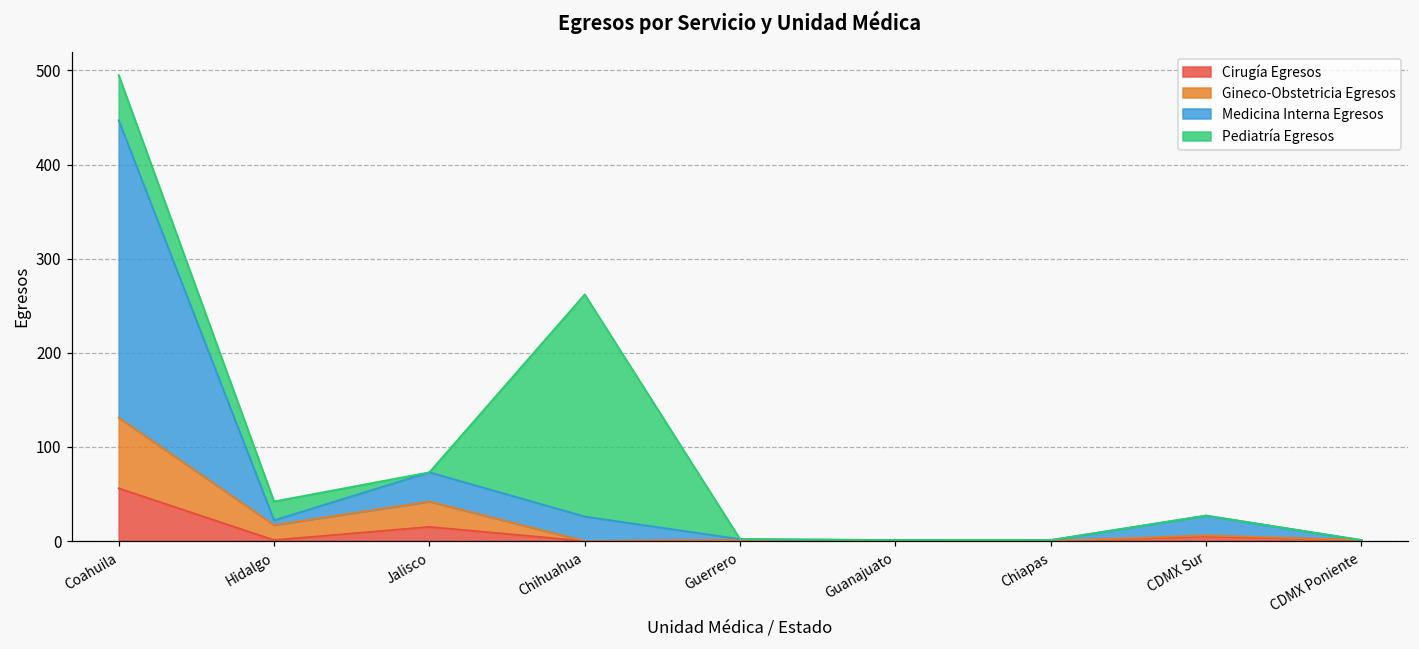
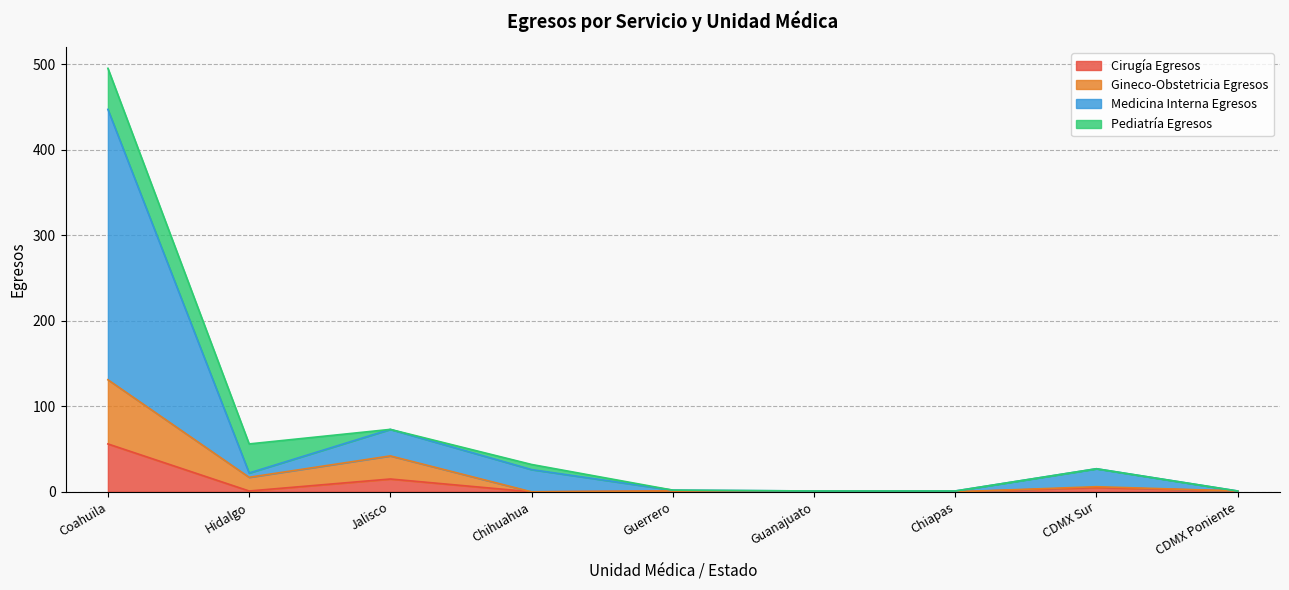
  {
    "Medicina Interna Egresos": {
      "Coahuila": 320,
      "Hidalgo": 10,
      "Chihuahua": 30
    },
    "Pediatría Egresos": {
      "Coahuila": 50,
-     "Hidalgo": 20,
-     "Chihuahua": 240
+     "Hidalgo": 30,
+     "Chihuahua": 10
    }
  }
